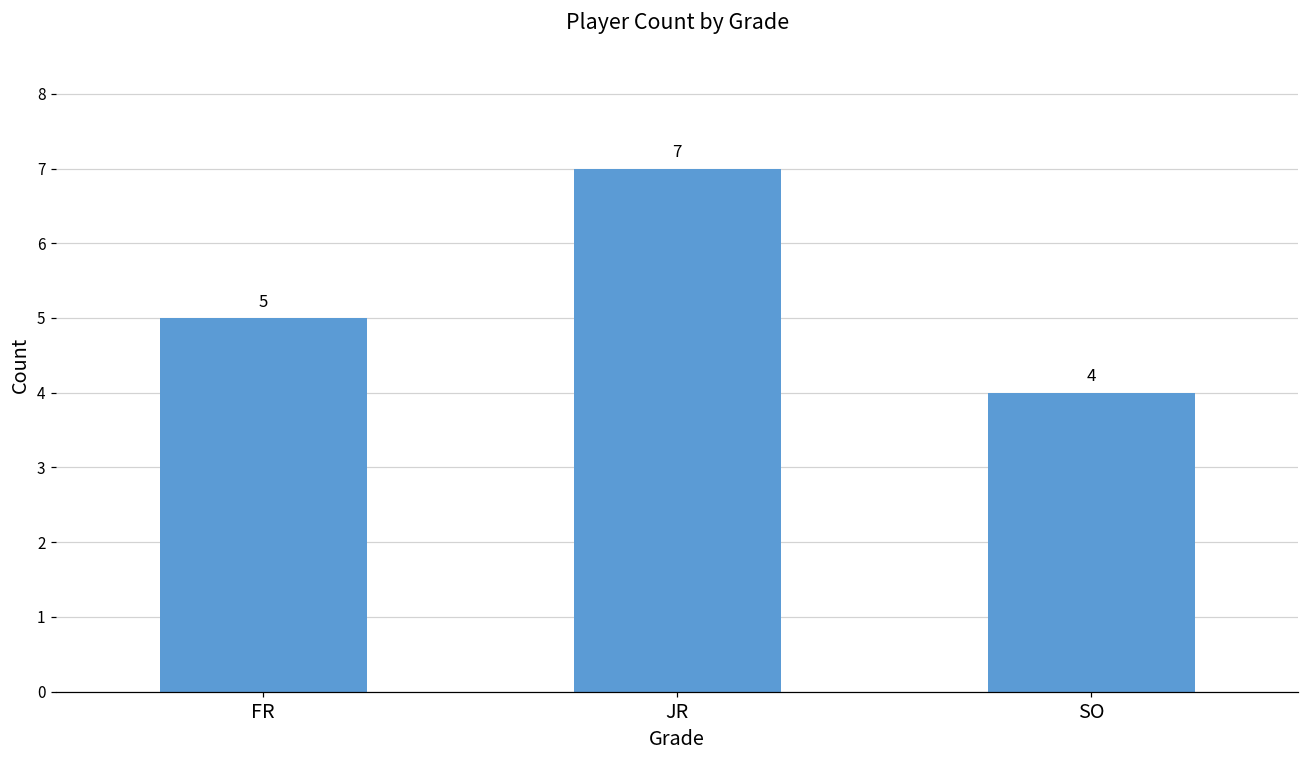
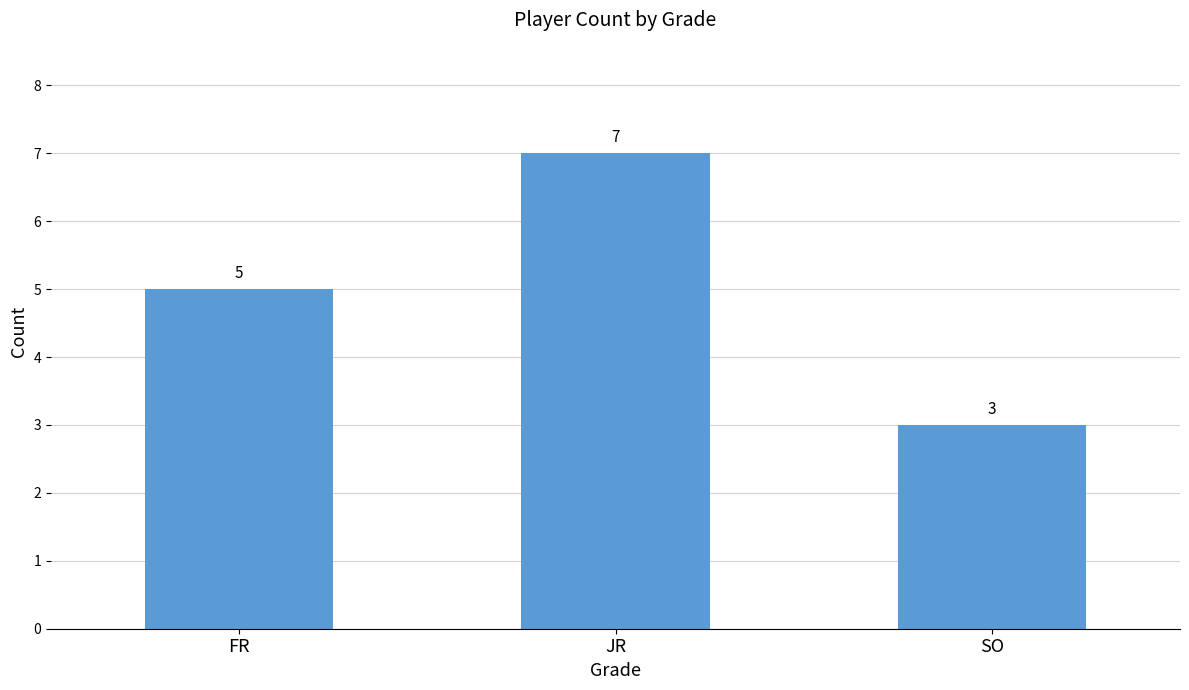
  {
    "FR": 5,
    "JR": 7,
-   "SO": 4
+   "SO": 3
  }
